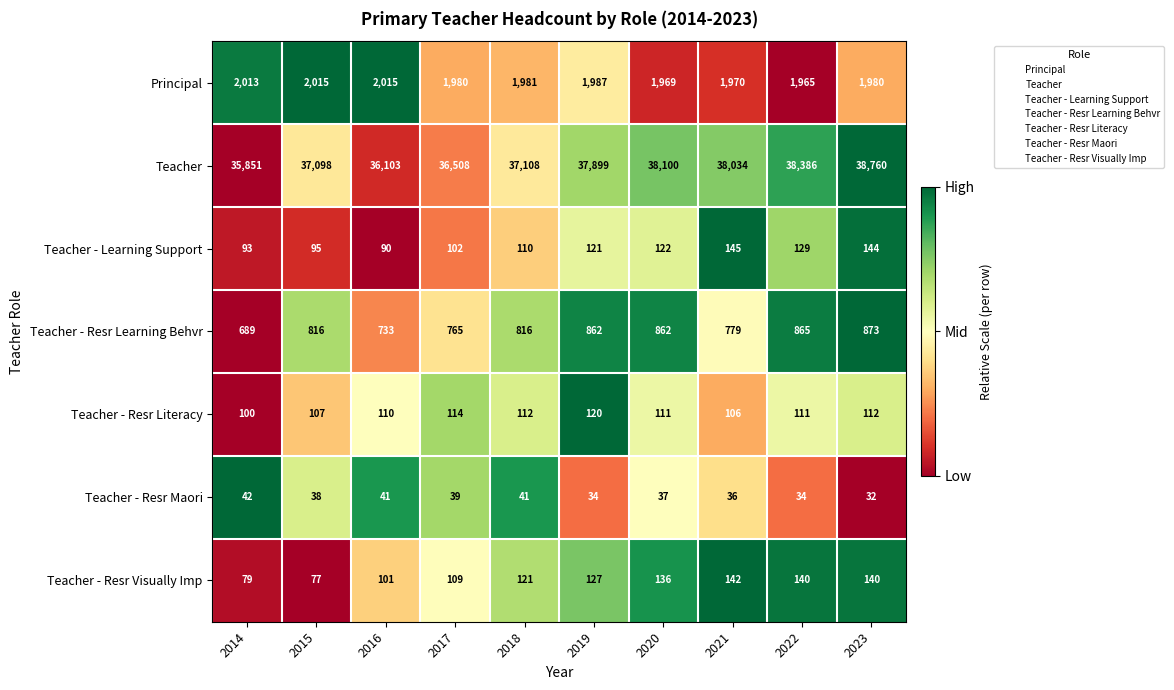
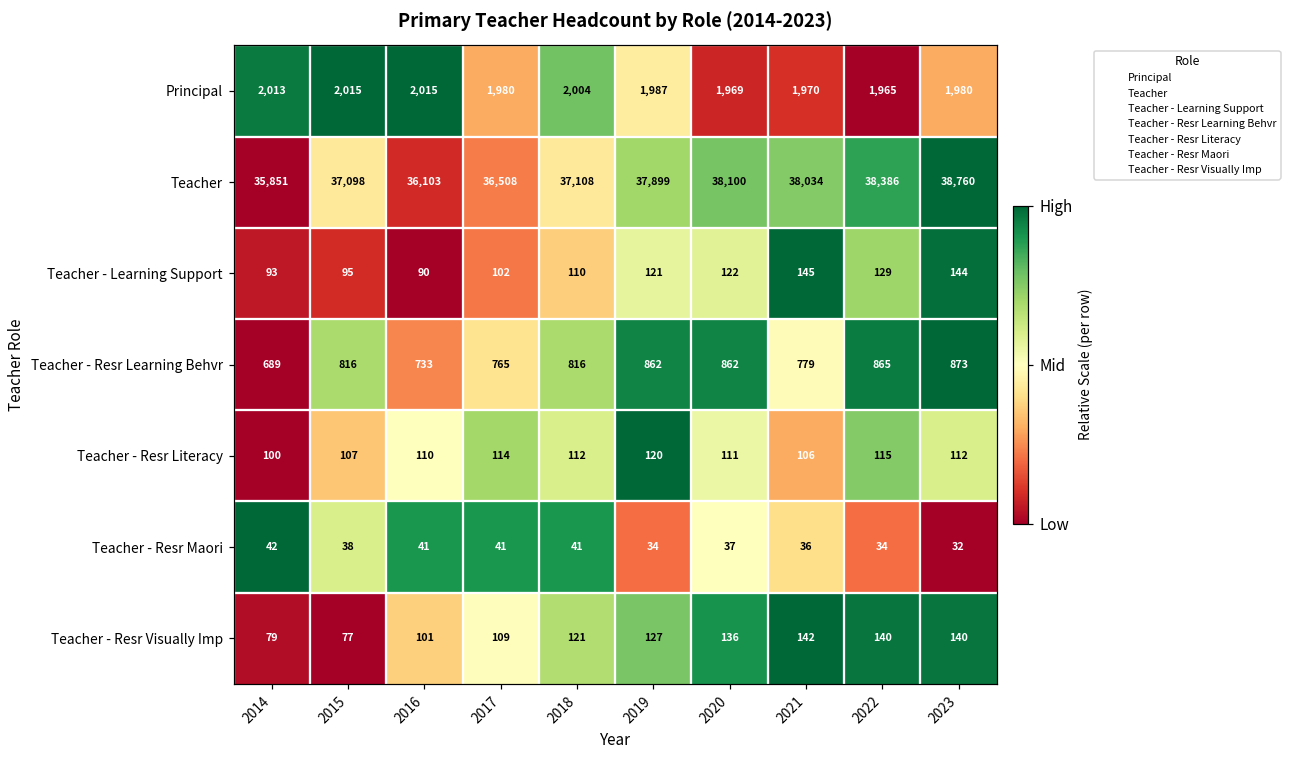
  {
    "Principal": {
      "2014": "2,013",
      "2015": "2,015",
      "2016": "2,015",
      "2017": "1,980",
-     "2018": "1,981",
+     "2018": "2,004",
      "2019": "1,987",
      "2020": "1,969",
      "2021": "1,970",
      "2022": "1,965",
      "2023": "1,980"
    },
    "Teacher": {
      "2014": "35,851",
      "2015": "37,098",
      "2016": "36,103",
      "2017": "36,508",
      "2018": "37,108",
      "2019": "37,899",
      "2020": "38,100",
      "2021": "38,034",
      "2022": "38,386",
      "2023": "38,760"
    },
    "Teacher - Learning Support": {
      "2014": "93",
      "2015": "95",
      "2016": "90",
      "2017": "102",
      "2018": "110",
      "2019": "121",
      "2020": "122",
      "2021": "145",
      "2022": "129",
      "2023": "144"
    },
    "Teacher - Resr Learning Behvr": {
      "2014": "689",
      "2015": "816",
      "2016": "733",
      "2017": "765",
      "2018": "816",
      "2019": "862",
      "2020": "862",
      "2021": "779",
      "2022": "865",
      "2023": "873"
    },
    "Teacher - Resr Literacy": {
      "2014": "100",
      "2015": "107",
      "2016": "110",
      "2017": "114",
      "2018": "112",
      "2019": "120",
      "2020": "111",
      "2021": "106",
-     "2022": "111",
+     "2022": "115",
      "2023": "112"
    },
    "Teacher - Resr Maori": {
      "2014": "42",
      "2015": "38",
      "2016": "41",
-     "2017": "39",
+     "2017": "41",
      "2018": "41",
      "2019": "34",
      "2020": "37",
      "2021": "36",
      "2022": "34",
      "2023": "32"
    },
    "Teacher - Resr Visually Imp": {
      "2014": "79",
      "2015": "77",
      "2016": "101",
      "2017": "109",
      "2018": "121",
      "2019": "127",
      "2020": "136",
      "2021": "142",
      "2022": "140",
      "2023": "140"
    }
  }
